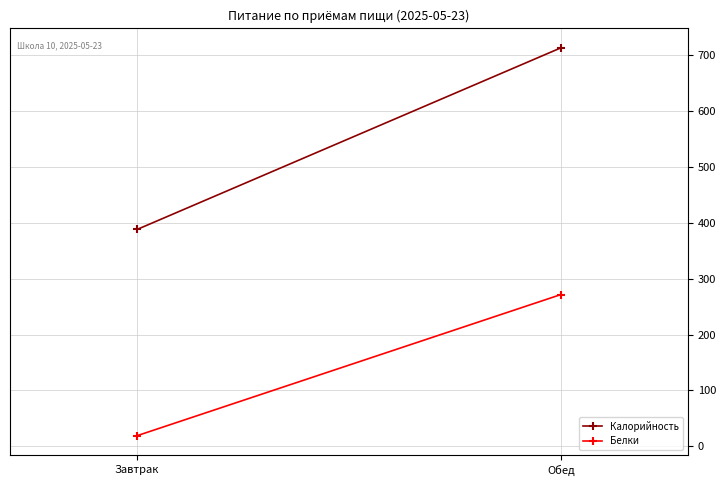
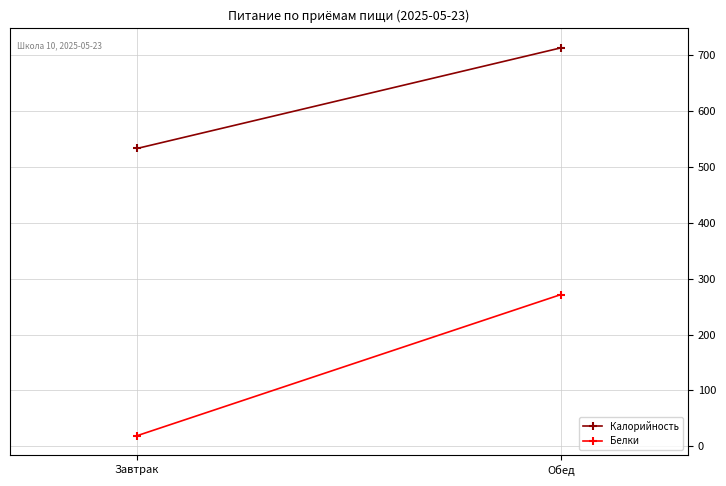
  {
    "Калорийность": {
-     "Завтрак": 390,
+     "Завтрак": 530,
      "Обед": 710
    },
    "Белки": {
      "Завтрак": 20,
      "Обед": 270
    }
  }
